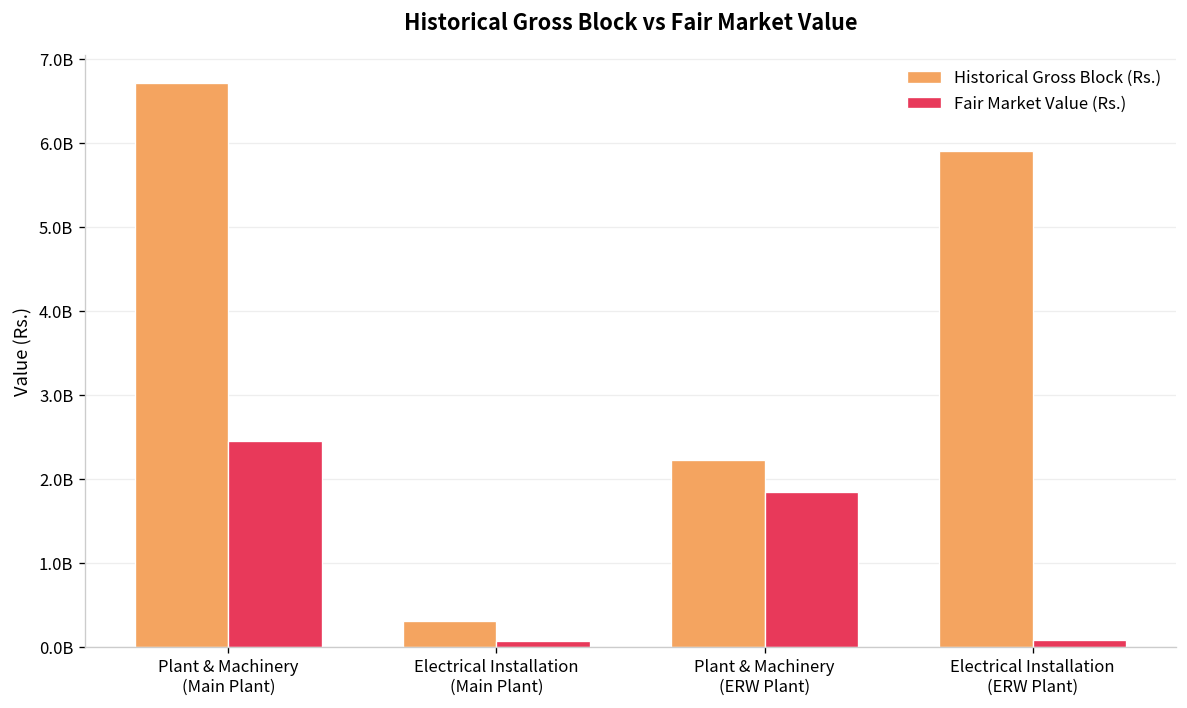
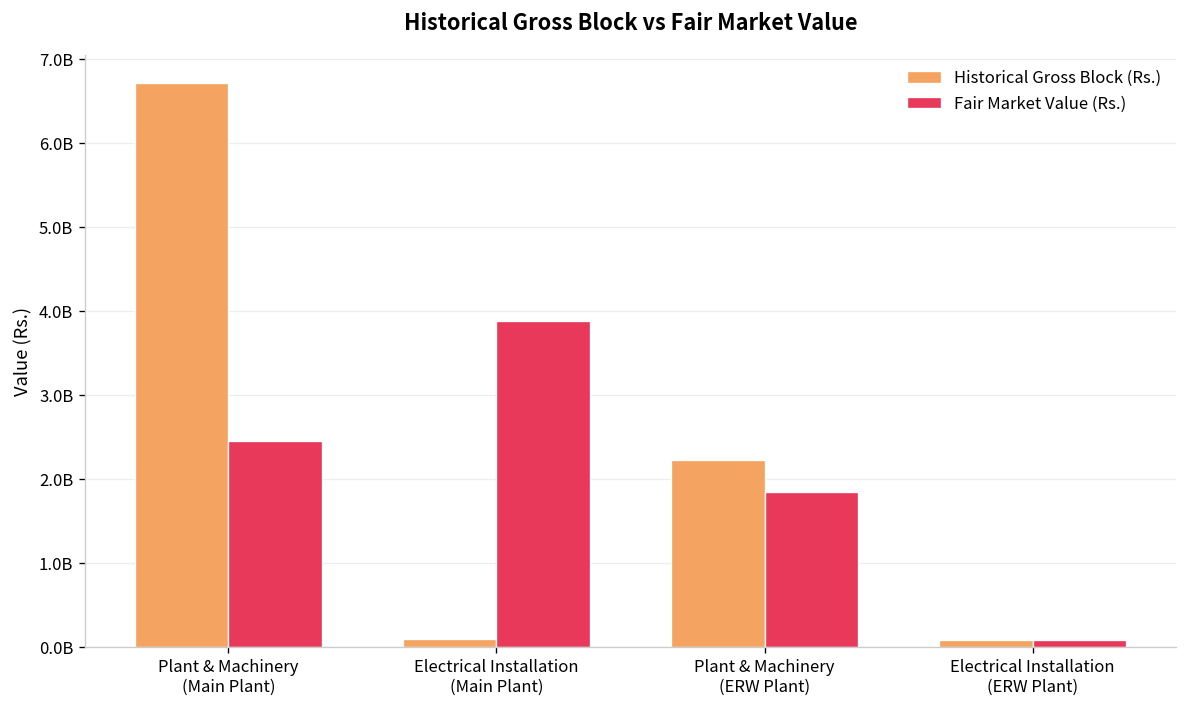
  {
    "Historical Gross Block (Rs.)": {
      "Plant & Machinery (Main Plant)": 6700000000,
-     "Electrical Installation (Main Plant)": 300000000,
+     "Electrical Installation (Main Plant)": 100000000,
      "Plant & Machinery (ERW Plant)": 2200000000,
-     "Electrical Installation (ERW Plant)": 5900000000
+     "Electrical Installation (ERW Plant)": 100000000
    },
    "Fair Market Value (Rs.)": {
      "Plant & Machinery (Main Plant)": 2500000000,
-     "Electrical Installation (Main Plant)": 100000000,
+     "Electrical Installation (Main Plant)": 3900000000,
      "Plant & Machinery (ERW Plant)": 1800000000,
      "Electrical Installation (ERW Plant)": 100000000
    }
  }
